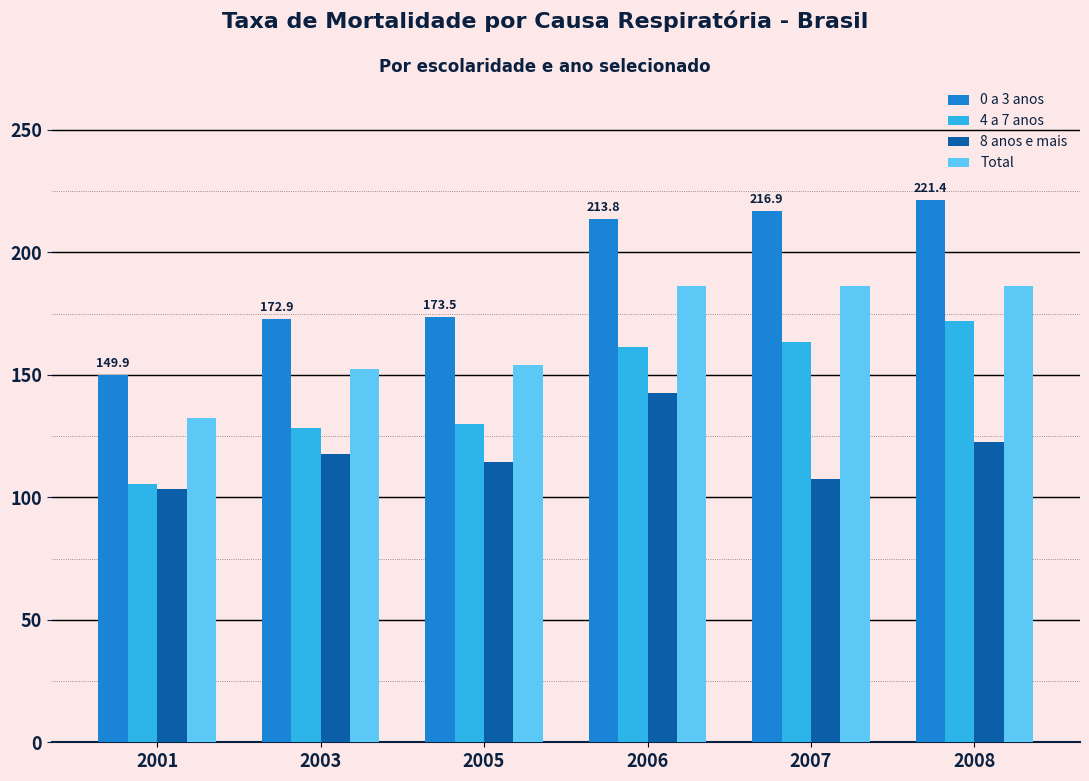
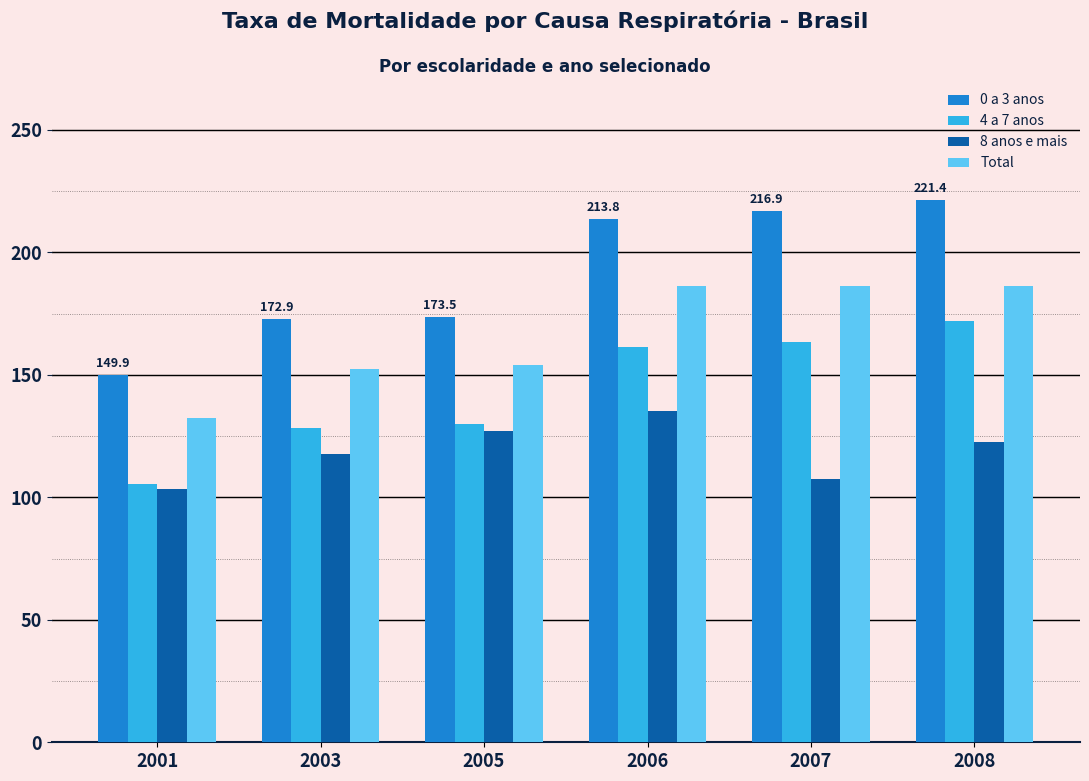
  {
    "8 anos e mais": {
      "2001": 104,
      "2003": 118,
-     "2005": 114,
-     "2006": 143,
+     "2005": 127,
+     "2006": 135,
      "2007": 108,
      "2008": 123
    }
  }
